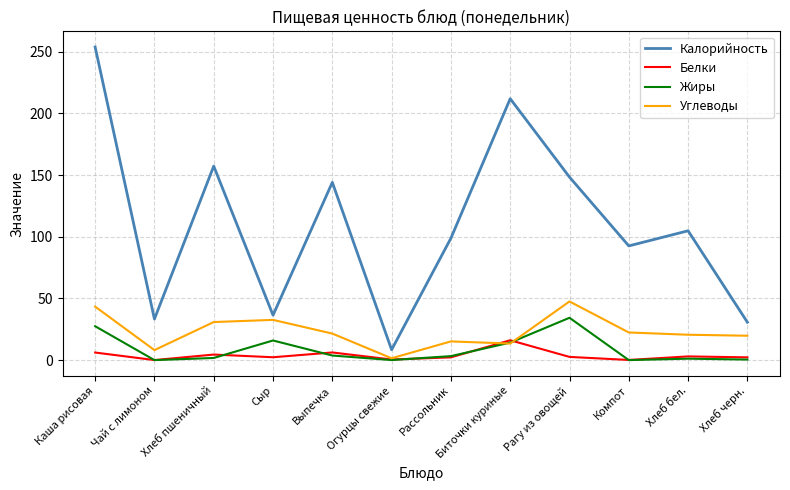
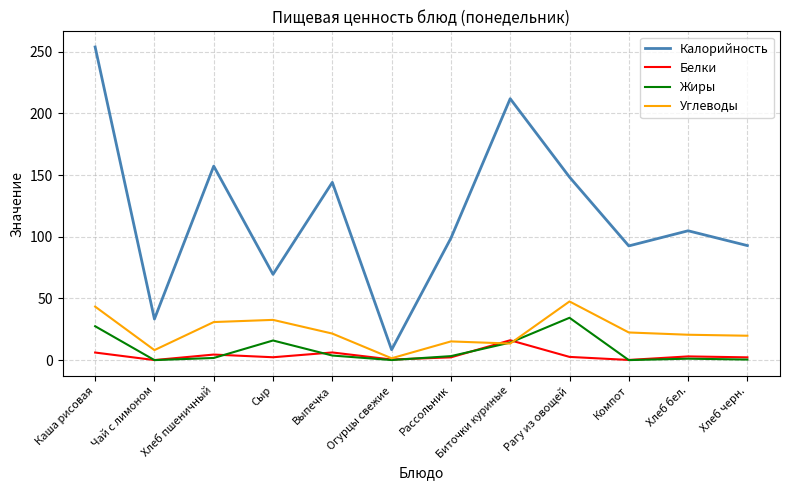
  {
    "Калорийность": {
      "Каша рисовая": 254,
      "Чай с лимоном": 33,
      "Хлеб пшеничный": 157,
-     "Сыр": 36,
+     "Сыр": 70,
      "Выпечка": 144,
      "Огурцы свежие": 8,
      "Рассольник": 99,
      "Биточки куриные": 212,
      "Рагу из овощей": 148,
      "Компот": 93,
      "Хлеб бел.": 105,
-     "Хлеб черн.": 31
+     "Хлеб черн.": 93
    },
    "Белки": {
      "Каша рисовая": 6,
      "Хлеб пшеничный": 5,
      "Сыр": 2,
      "Выпечка": 6,
      "Рагу из овощей": 3
    },
    "Жиры": {
      "Каша рисовая": 27,
      "Хлеб пшеничный": 2,
      "Сыр": 16,
      "Выпечка": 4,
      "Рагу из овощей": 34
    },
    "Углеводы": {
      "Каша рисовая": 43,
      "Чай с лимоном": 8,
      "Хлеб пшеничный": 31,
      "Сыр": 33,
      "Выпечка": 22,
      "Рассольник": 15,
      "Рагу из овощей": 48,
      "Компот": 22,
      "Хлеб бел.": 21,
      "Хлеб черн.": 20
    }
  }
